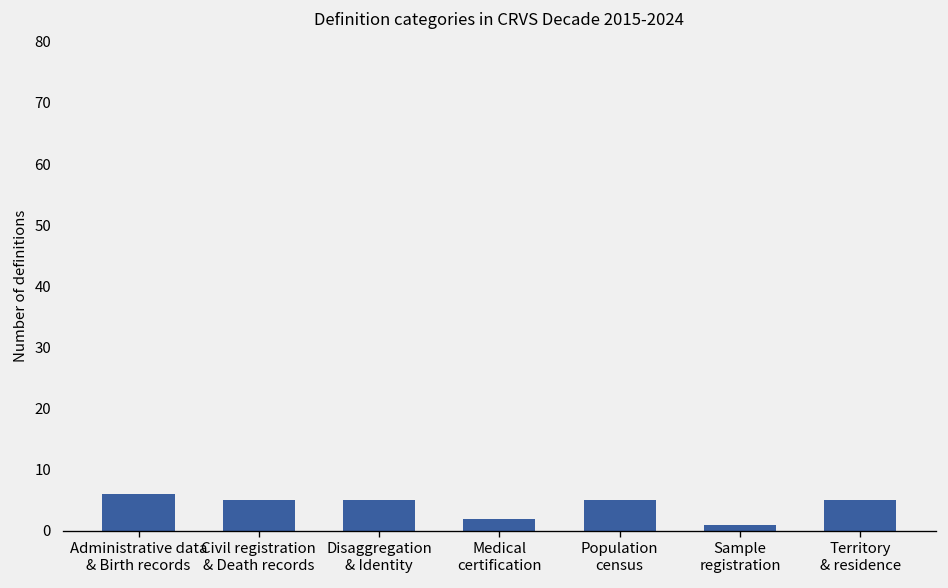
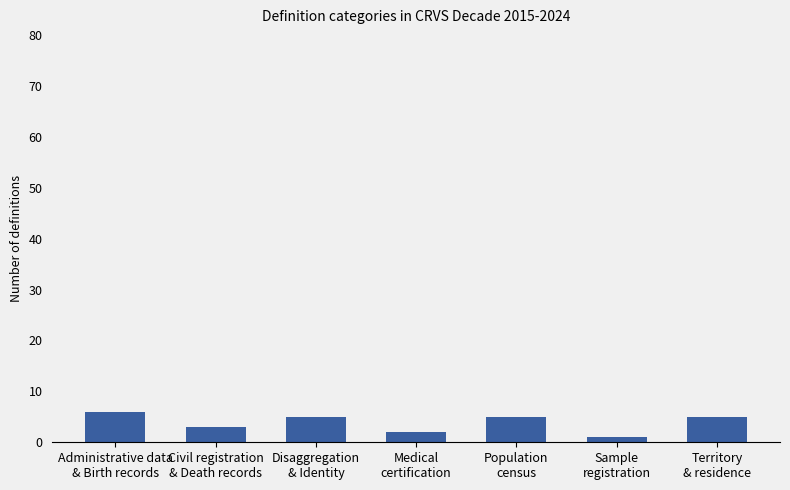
  {
    "Administrative data & Birth records": 6,
-   "Civil registration & Death records": 5,
+   "Civil registration & Death records": 3,
    "Disaggregation & Identity": 5,
    "Medical certification": 2,
    "Population census": 5,
    "Sample registration": 1,
    "Territory & residence": 5
  }
